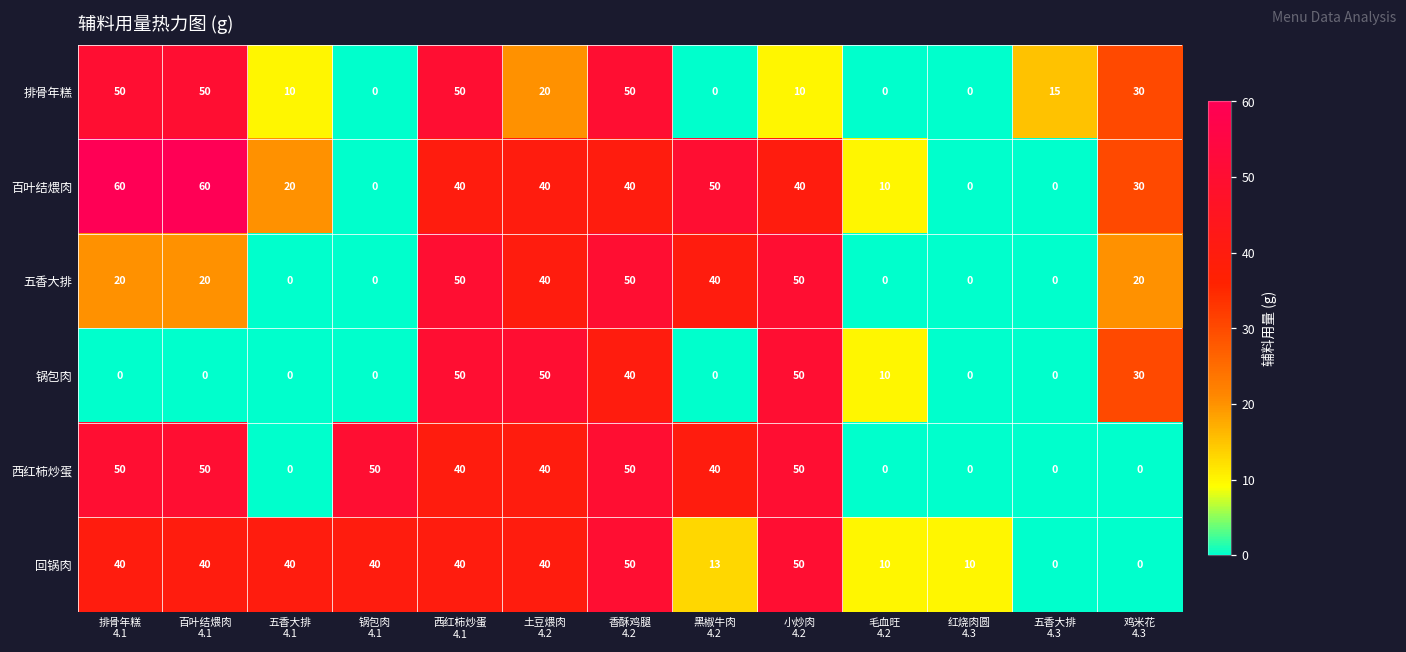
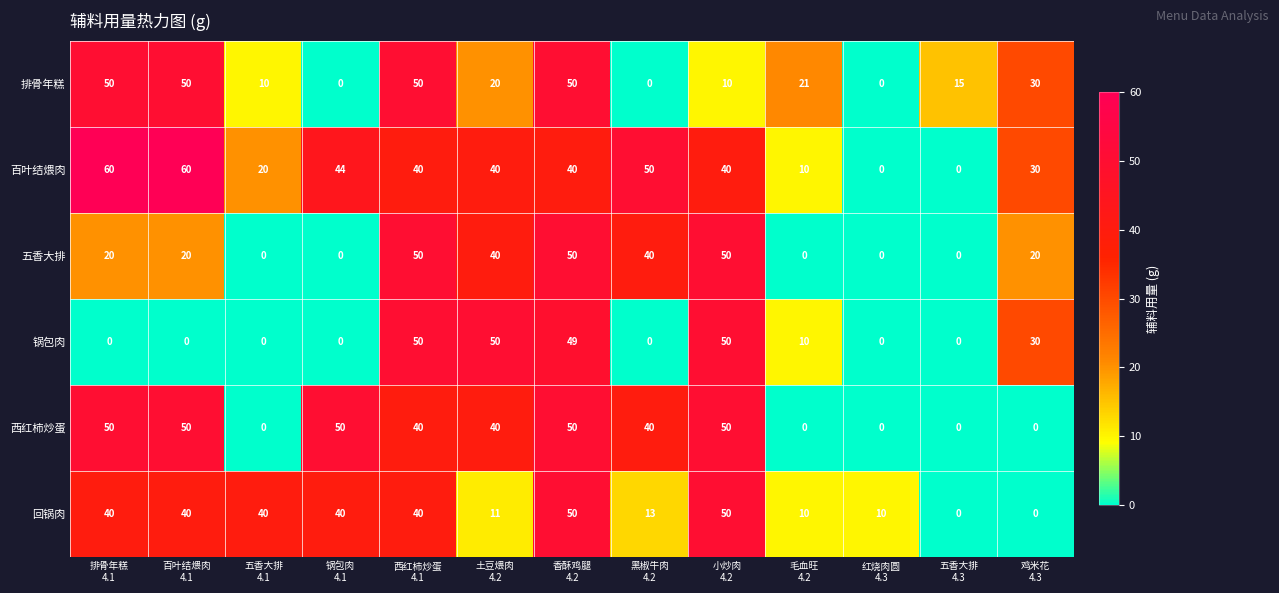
  {
    "排骨年糕": {
      "排骨年糕 4.1": 50,
      "百叶结煨肉 4.1": 50,
      "五香大排 4.1": 10,
      "锅包肉 4.1": 0,
      "西红柿炒蛋 4.1": 50,
      "土豆煨肉 4.2": 20,
      "香酥鸡腿 4.2": 50,
      "黑椒牛肉 4.2": 0,
      "小炒肉 4.2": 10,
-     "毛血旺 4.2": 0,
+     "毛血旺 4.2": 21,
      "红烧肉圆 4.3": 0,
      "五香大排 4.3": 15,
      "鸡米花 4.3": 30
    },
    "百叶结煨肉": {
      "排骨年糕 4.1": 60,
      "百叶结煨肉 4.1": 60,
      "五香大排 4.1": 20,
-     "锅包肉 4.1": 0,
+     "锅包肉 4.1": 44,
      "西红柿炒蛋 4.1": 40,
      "土豆煨肉 4.2": 40,
      "香酥鸡腿 4.2": 40,
      "黑椒牛肉 4.2": 50,
      "小炒肉 4.2": 40,
      "毛血旺 4.2": 10,
      "红烧肉圆 4.3": 0,
      "五香大排 4.3": 0,
      "鸡米花 4.3": 30
    },
    "五香大排": {
      "排骨年糕 4.1": 20,
      "百叶结煨肉 4.1": 20,
      "五香大排 4.1": 0,
      "锅包肉 4.1": 0,
      "西红柿炒蛋 4.1": 50,
      "土豆煨肉 4.2": 40,
      "香酥鸡腿 4.2": 50,
      "黑椒牛肉 4.2": 40,
      "小炒肉 4.2": 50,
      "毛血旺 4.2": 0,
      "红烧肉圆 4.3": 0,
      "五香大排 4.3": 0,
      "鸡米花 4.3": 20
    },
    "锅包肉": {
      "排骨年糕 4.1": 0,
      "百叶结煨肉 4.1": 0,
      "五香大排 4.1": 0,
      "锅包肉 4.1": 0,
      "西红柿炒蛋 4.1": 50,
      "土豆煨肉 4.2": 50,
-     "香酥鸡腿 4.2": 40,
+     "香酥鸡腿 4.2": 49,
      "黑椒牛肉 4.2": 0,
      "小炒肉 4.2": 50,
      "毛血旺 4.2": 10,
      "红烧肉圆 4.3": 0,
      "五香大排 4.3": 0,
      "鸡米花 4.3": 30
    },
    "西红柿炒蛋": {
      "排骨年糕 4.1": 50,
      "百叶结煨肉 4.1": 50,
      "五香大排 4.1": 0,
      "锅包肉 4.1": 50,
      "西红柿炒蛋 4.1": 40,
      "土豆煨肉 4.2": 40,
      "香酥鸡腿 4.2": 50,
      "黑椒牛肉 4.2": 40,
      "小炒肉 4.2": 50,
      "毛血旺 4.2": 0,
      "红烧肉圆 4.3": 0,
      "五香大排 4.3": 0,
      "鸡米花 4.3": 0
    },
    "回锅肉": {
      "排骨年糕 4.1": 40,
      "百叶结煨肉 4.1": 40,
      "五香大排 4.1": 40,
      "锅包肉 4.1": 40,
      "西红柿炒蛋 4.1": 40,
-     "土豆煨肉 4.2": 40,
+     "土豆煨肉 4.2": 11,
      "香酥鸡腿 4.2": 50,
      "黑椒牛肉 4.2": 13,
      "小炒肉 4.2": 50,
      "毛血旺 4.2": 10,
      "红烧肉圆 4.3": 10,
      "五香大排 4.3": 0,
      "鸡米花 4.3": 0
    }
  }
